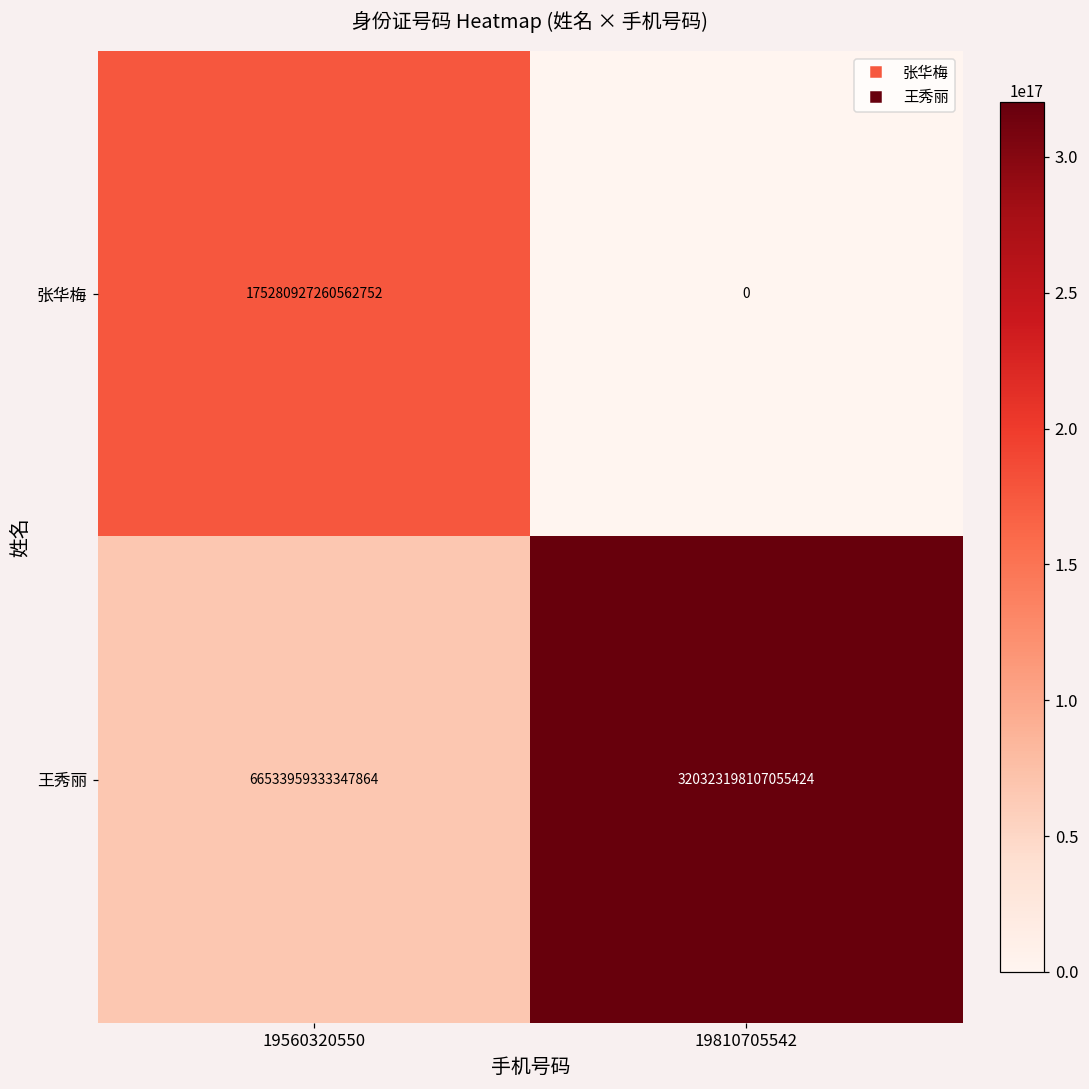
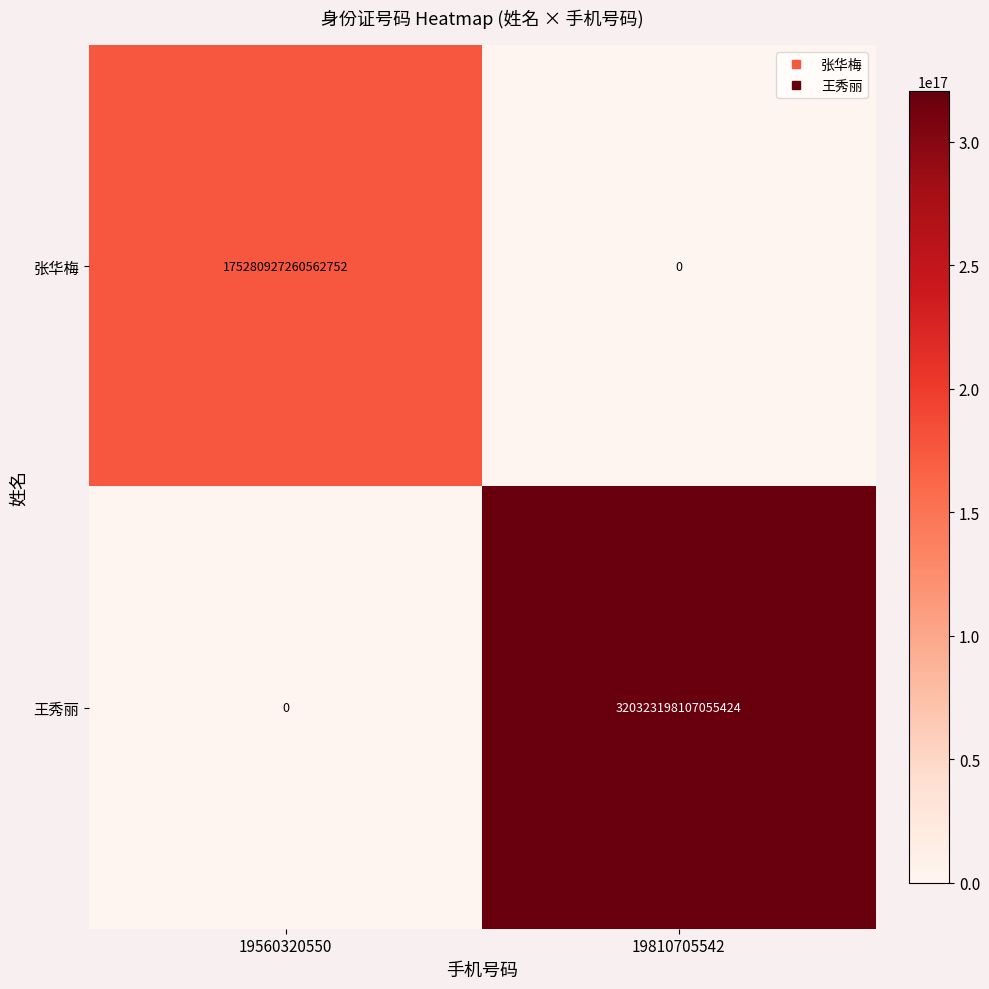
  {
    "张华梅": {
      "19560320550": 175280927260562752,
      "19810705542": 0
    },
    "王秀丽": {
-     "19560320550": 66533959333347864,
+     "19560320550": 0,
      "19810705542": 320323198107055424
    }
  }
